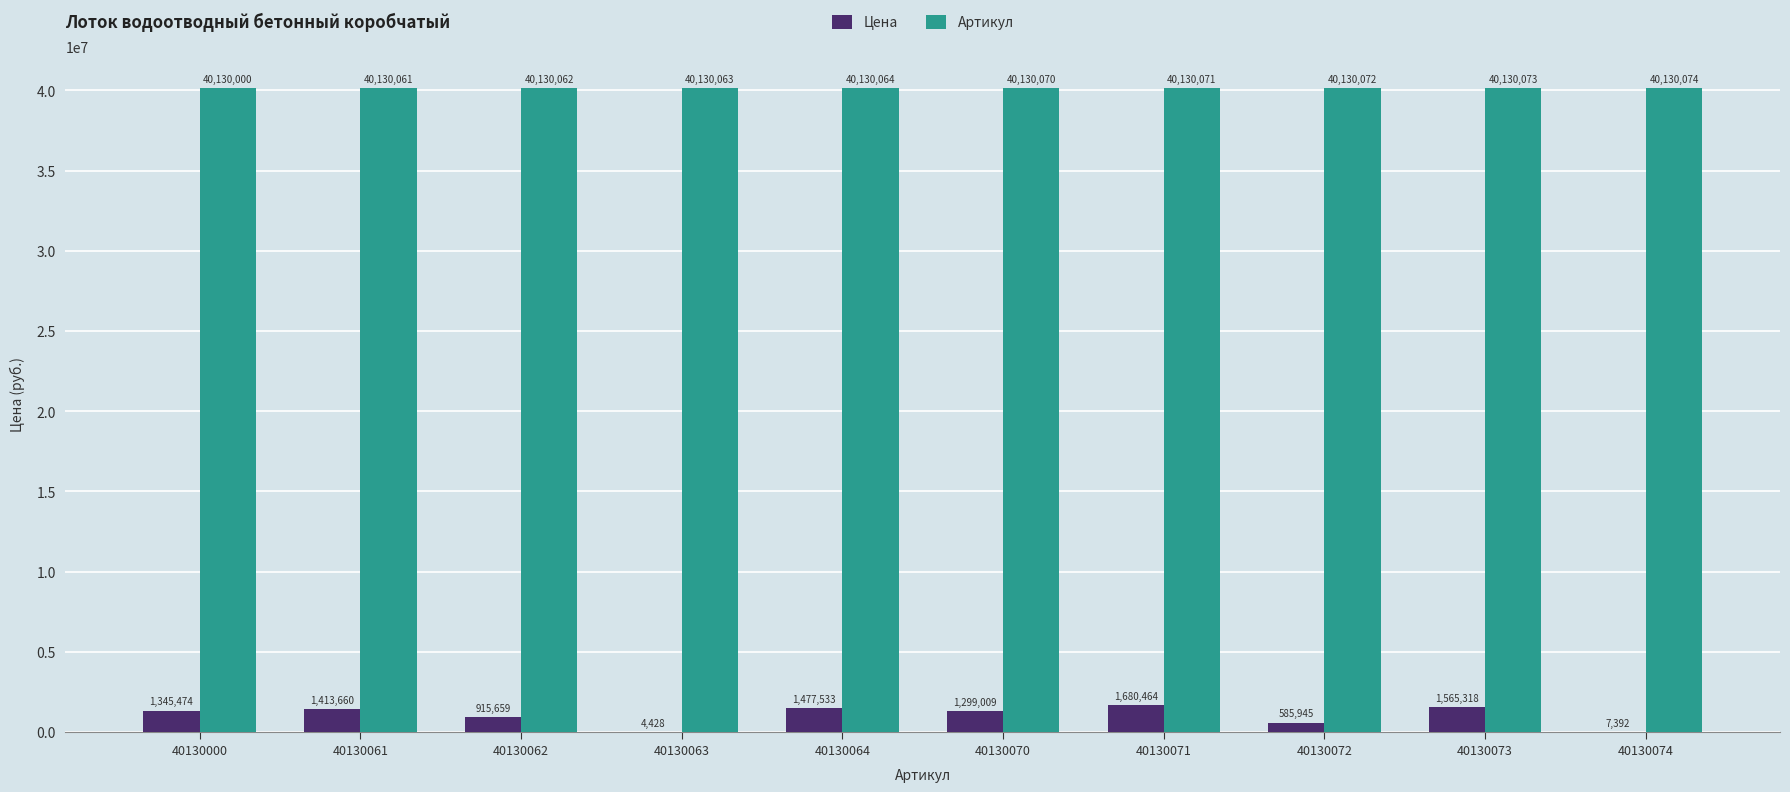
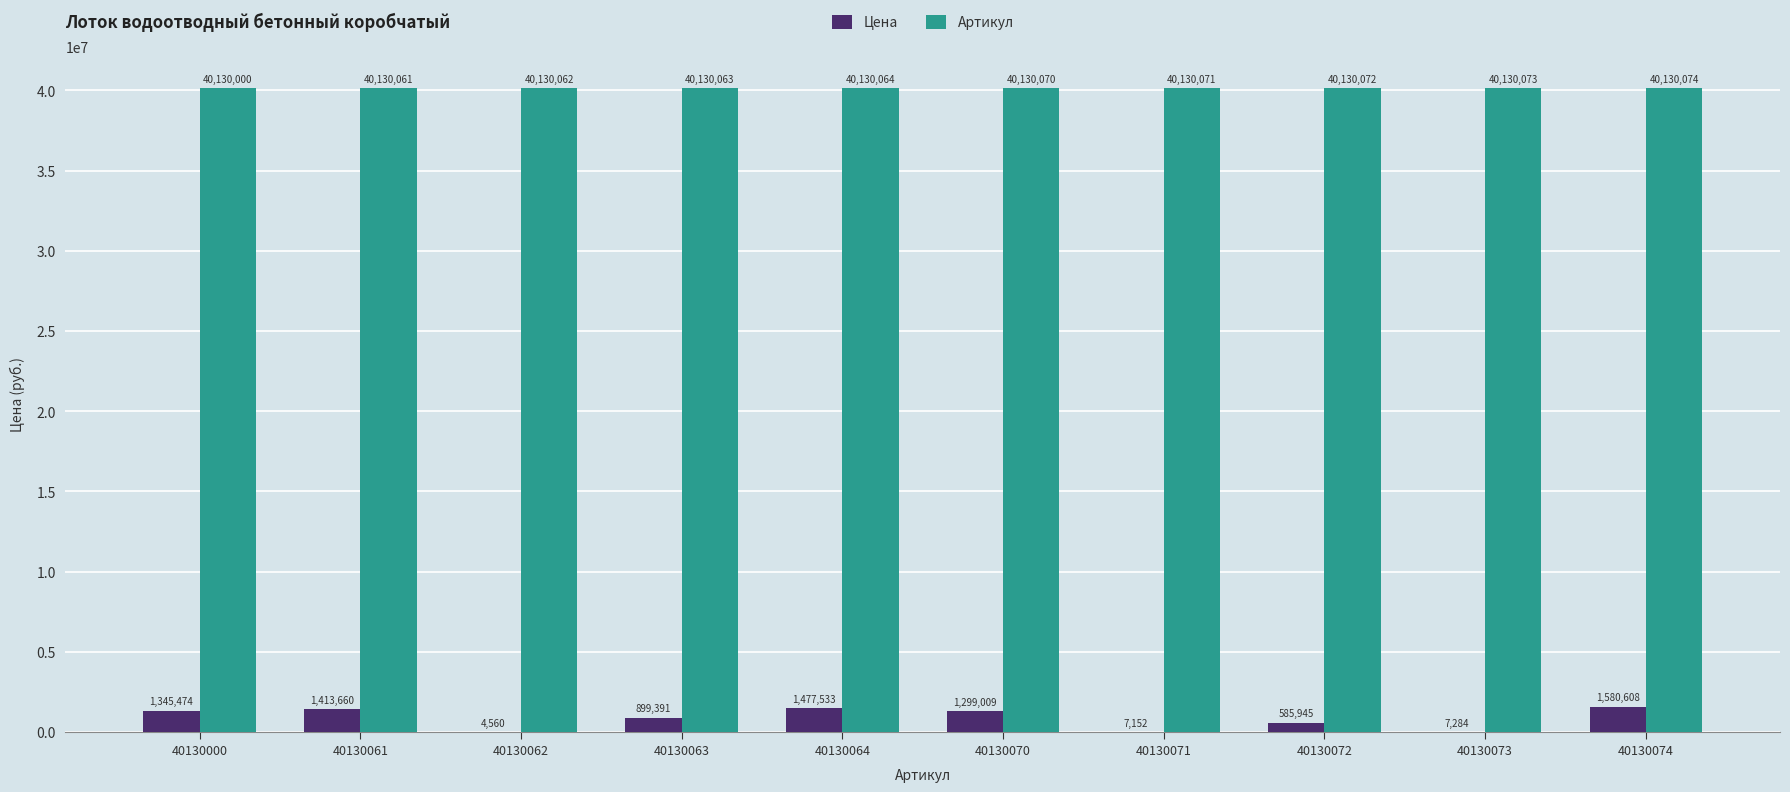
  {
    "Цена": {
      "40130000": "1,345,474",
      "40130061": "1,413,660",
-     "40130062": "915,659",
-     "40130063": "4,428",
+     "40130062": "4,560",
+     "40130063": "899,391",
      "40130064": "1,477,533",
      "40130070": "1,299,009",
-     "40130071": "1,680,464",
+     "40130071": "7,152",
      "40130072": "585,945",
-     "40130073": "1,565,318",
-     "40130074": "7,392"
+     "40130073": "7,284",
+     "40130074": "1,580,608"
    },
    "Артикул": {
      "40130000": "40,130,000",
      "40130061": "40,130,061",
      "40130062": "40,130,062",
      "40130063": "40,130,063",
      "40130064": "40,130,064",
      "40130070": "40,130,070",
      "40130071": "40,130,071",
      "40130072": "40,130,072",
      "40130073": "40,130,073",
      "40130074": "40,130,074"
    }
  }
